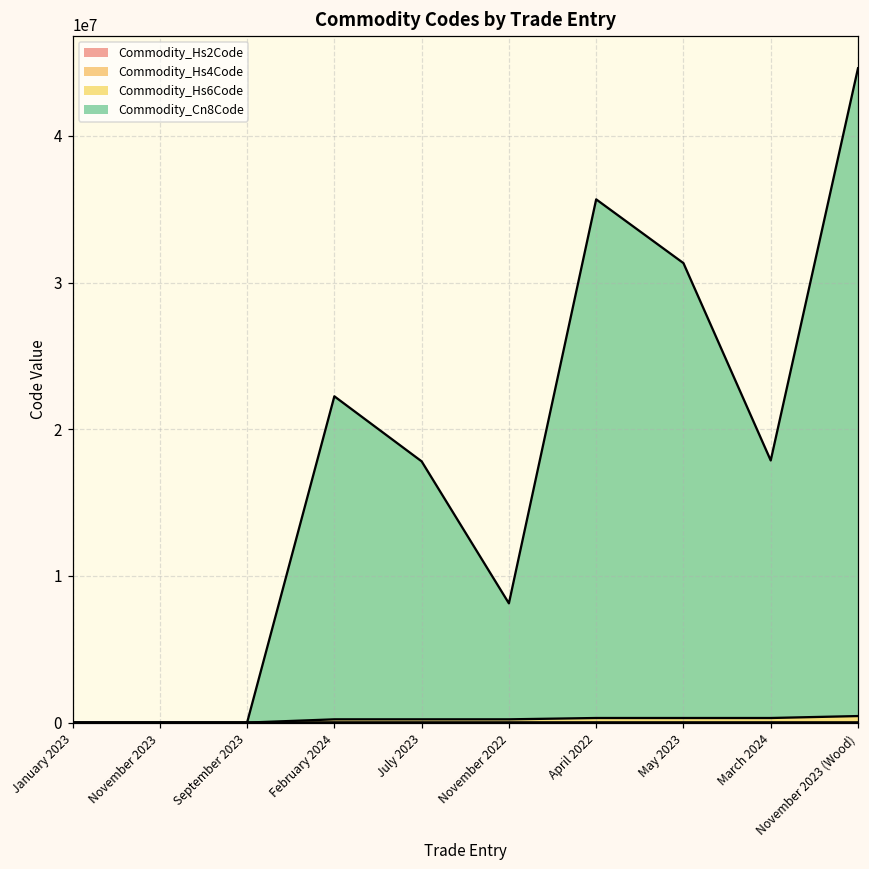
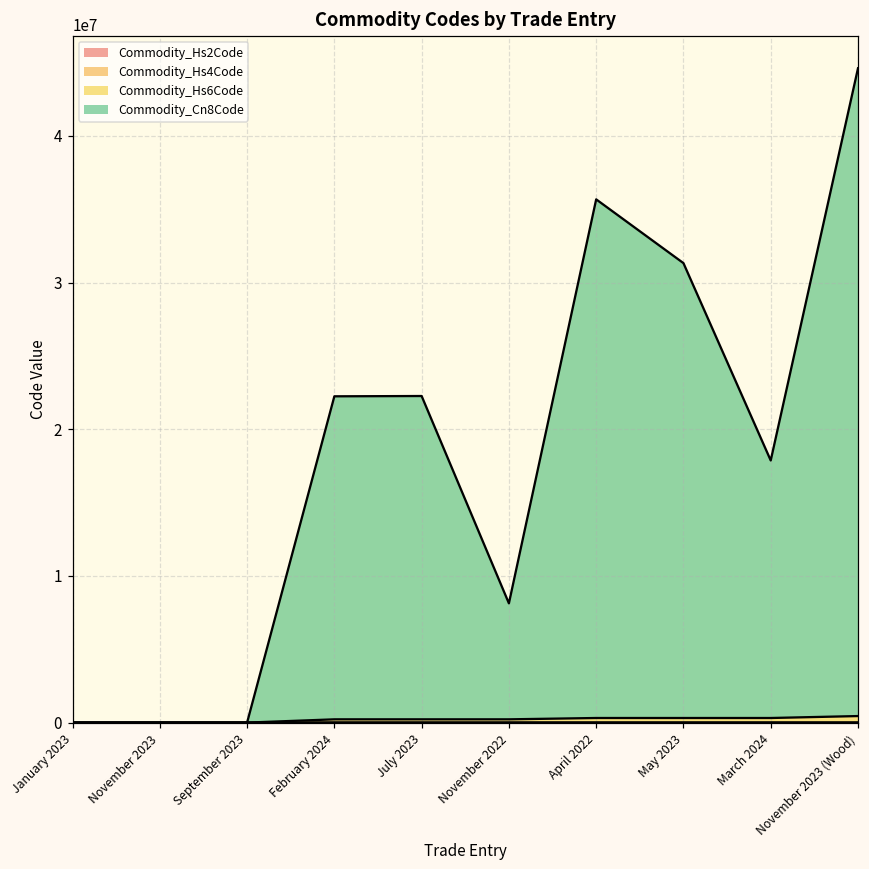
  {
    "Commodity_Cn8Code": {
      "February 2024": 22000000,
-     "July 2023": 17600000,
+     "July 2023": 22000000,
      "November 2022": 7900000,
      "April 2022": 35400000,
      "May 2023": 31000000,
      "March 2024": 17600000,
      "November 2023 (Wood)": 44200000
    }
  }
